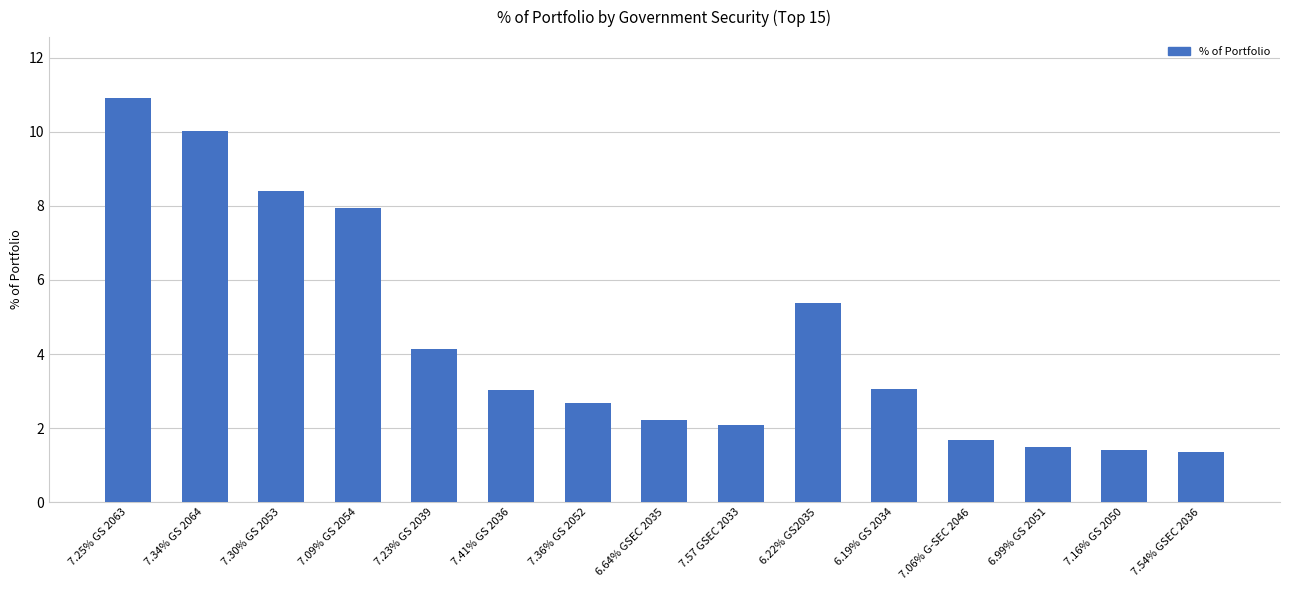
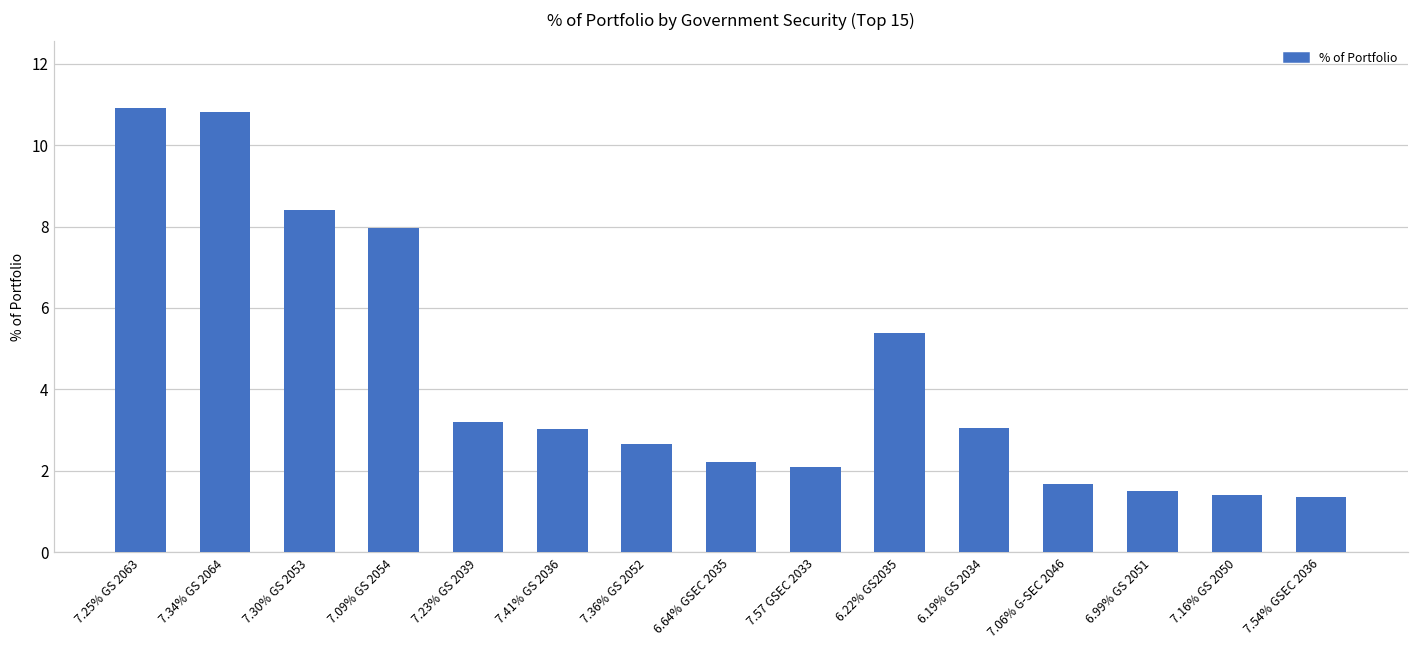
  {
    "7.25% GS 2063": 10.9,
-   "7.34% GS 2064": 10.0,
+   "7.34% GS 2064": 10.8,
    "7.30% GS 2053": 8.4,
    "7.09% GS 2054": 8.0,
-   "7.23% GS 2039": 4.1,
+   "7.23% GS 2039": 3.2,
    "7.41% GS 2036": 3.0,
    "7.36% GS 2052": 2.7,
    "6.64% GSEC 2035": 2.2,
    "7.57 GSEC 2033": 2.1,
    "6.22% GS2035": 5.4,
    "6.19% GS 2034": 3.0,
    "7.06% G-SEC 2046": 1.7,
    "6.99% GS 2051": 1.5,
    "7.16% GS 2050": 1.4,
    "7.54% GSEC 2036": 1.4
  }
